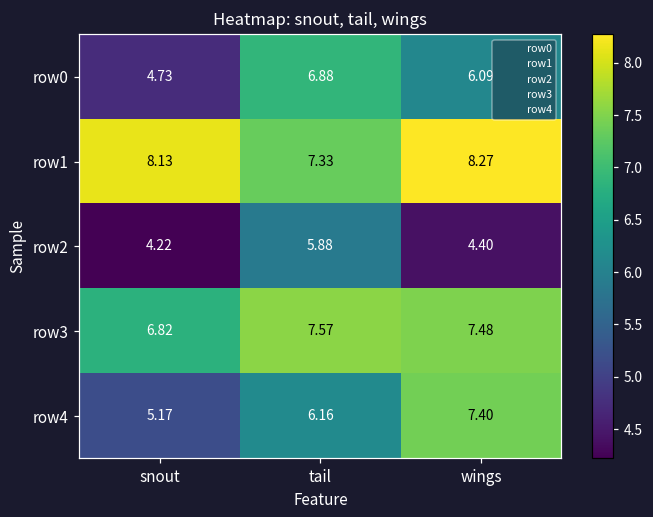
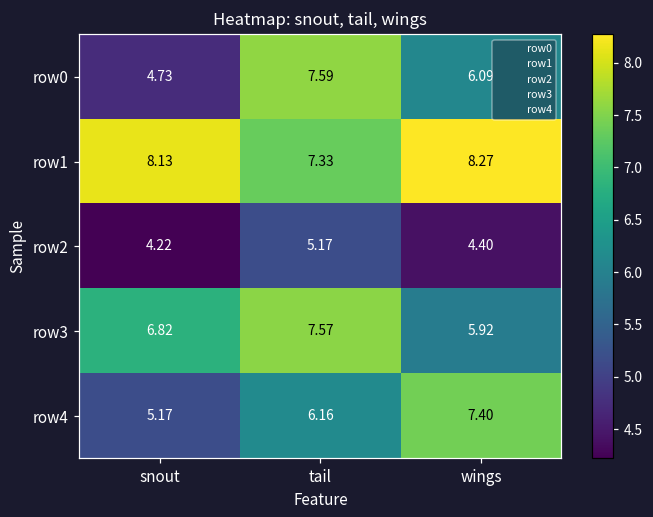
  {
    "row0": {
      "snout": 4.73,
-     "tail": 6.88
+     "tail": 7.59
    },
    "row1": {
      "snout": 8.13,
      "tail": 7.33,
      "wings": 8.27
    },
    "row2": {
      "snout": 4.22,
-     "tail": 5.88,
+     "tail": 5.17,
      "wings": 4.40
    },
    "row3": {
      "snout": 6.82,
      "tail": 7.57,
-     "wings": 7.48
+     "wings": 5.92
    },
    "row4": {
      "snout": 5.17,
      "tail": 6.16,
      "wings": 7.40
    }
  }
